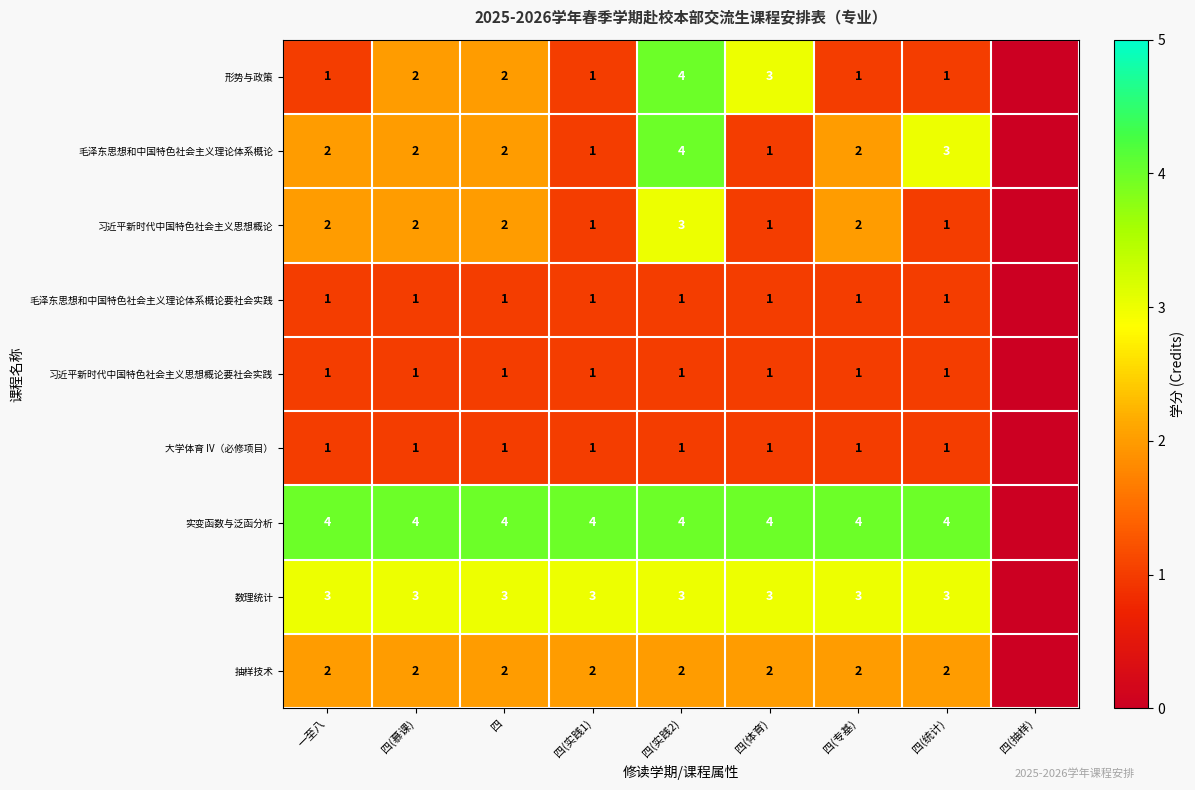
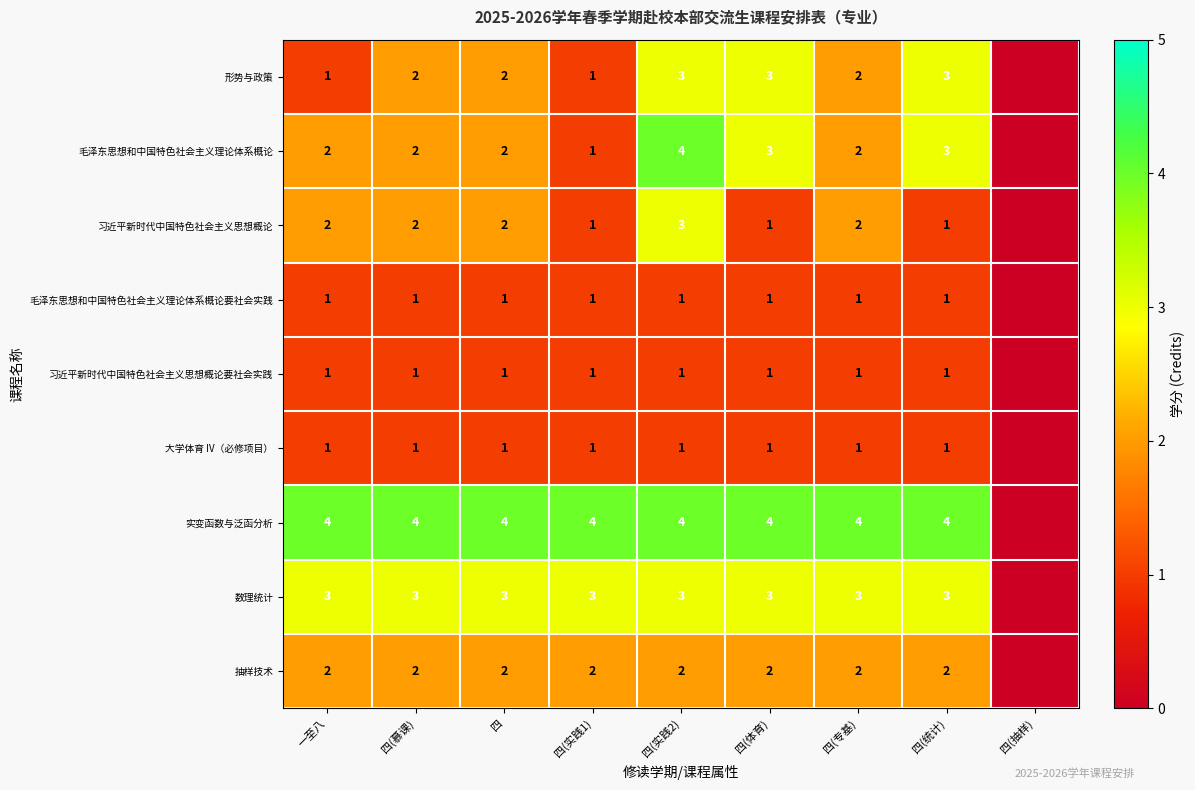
  {
    "形势与政策": {
      "一至八": 1,
      "四(慕课)": 2,
      "四": 2,
      "四(实践1)": 1,
-     "四(实践2)": 4,
+     "四(实践2)": 3,
      "四(体育)": 3,
-     "四(专基)": 1,
-     "四(统计)": 1
+     "四(专基)": 2,
+     "四(统计)": 3
    },
    "毛泽东思想和中国特色社会主义理论体系概论": {
      "一至八": 2,
      "四(慕课)": 2,
      "四": 2,
      "四(实践1)": 1,
      "四(实践2)": 4,
-     "四(体育)": 1,
+     "四(体育)": 3,
      "四(专基)": 2,
      "四(统计)": 3
    },
    "习近平新时代中国特色社会主义思想概论": {
      "一至八": 2,
      "四(慕课)": 2,
      "四": 2,
      "四(实践1)": 1,
      "四(实践2)": 3,
      "四(体育)": 1,
      "四(专基)": 2,
      "四(统计)": 1
    },
    "毛泽东思想和中国特色社会主义理论体系概论要社会实践": {
      "一至八": 1,
      "四(慕课)": 1,
      "四": 1,
      "四(实践1)": 1,
      "四(实践2)": 1,
      "四(体育)": 1,
      "四(专基)": 1,
      "四(统计)": 1
    },
    "习近平新时代中国特色社会主义思想概论要社会实践": {
      "一至八": 1,
      "四(慕课)": 1,
      "四": 1,
      "四(实践1)": 1,
      "四(实践2)": 1,
      "四(体育)": 1,
      "四(专基)": 1,
      "四(统计)": 1
    },
    "大学体育 IV（必修项目）": {
      "一至八": 1,
      "四(慕课)": 1,
      "四": 1,
      "四(实践1)": 1,
      "四(实践2)": 1,
      "四(体育)": 1,
      "四(专基)": 1,
      "四(统计)": 1
    },
    "实变函数与泛函分析": {
      "一至八": 4,
      "四(慕课)": 4,
      "四": 4,
      "四(实践1)": 4,
      "四(实践2)": 4,
      "四(体育)": 4,
      "四(专基)": 4,
      "四(统计)": 4
    },
    "数理统计": {
      "一至八": 3,
      "四(慕课)": 3,
      "四": 3,
      "四(实践1)": 3,
      "四(实践2)": 3,
      "四(体育)": 3,
      "四(专基)": 3,
      "四(统计)": 3
    },
    "抽样技术": {
      "一至八": 2,
      "四(慕课)": 2,
      "四": 2,
      "四(实践1)": 2,
      "四(实践2)": 2,
      "四(体育)": 2,
      "四(专基)": 2,
      "四(统计)": 2
    }
  }
